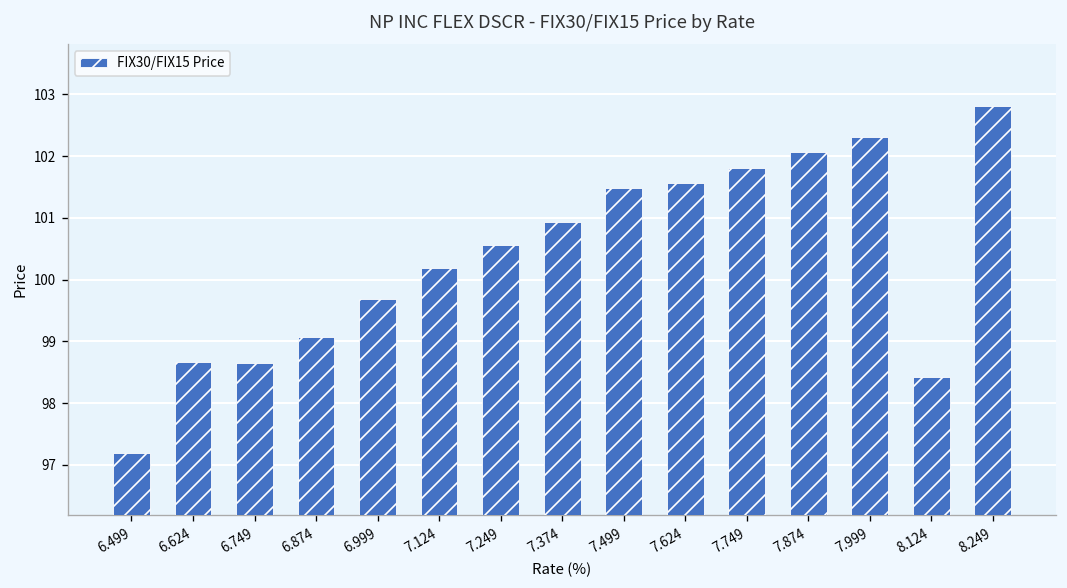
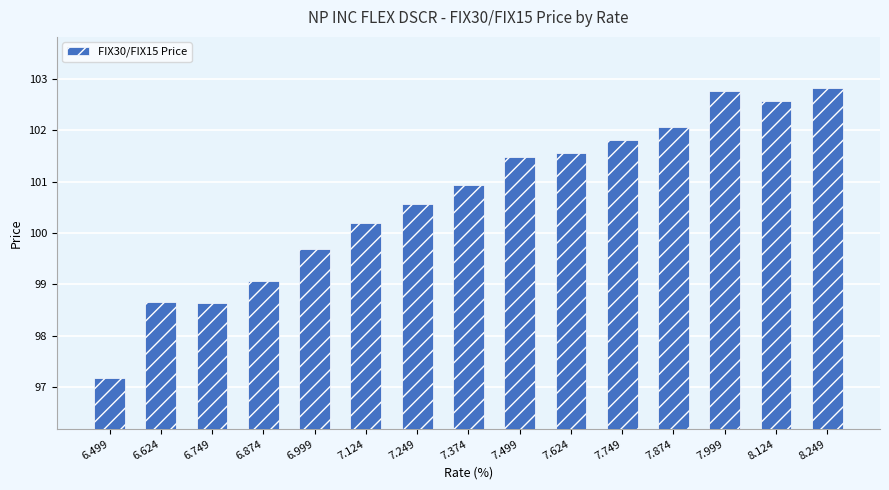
  {
    "6.499": 97.2,
    "6.624": 98.7,
    "6.749": 98.6,
    "6.874": 99.1,
    "6.999": 99.7,
    "7.124": 100.2,
    "7.249": 100.6,
    "7.374": 100.9,
    "7.499": 101.5,
    "7.624": 101.6,
    "7.749": 101.8,
    "7.874": 102.1,
-   "7.999": 102.3,
-   "8.124": 98.4,
+   "7.999": 102.8,
+   "8.124": 102.6,
    "8.249": 102.8
  }
